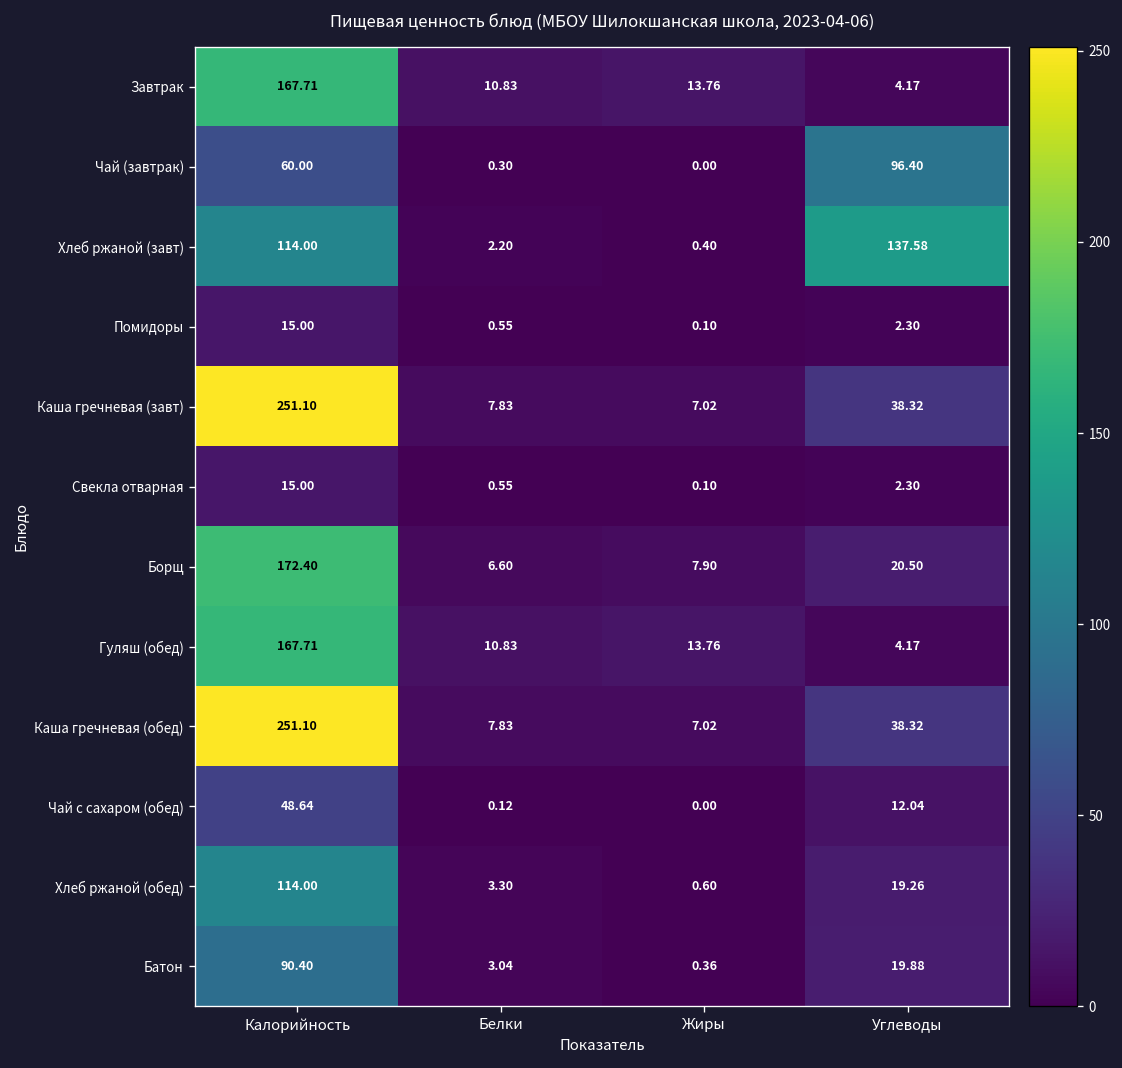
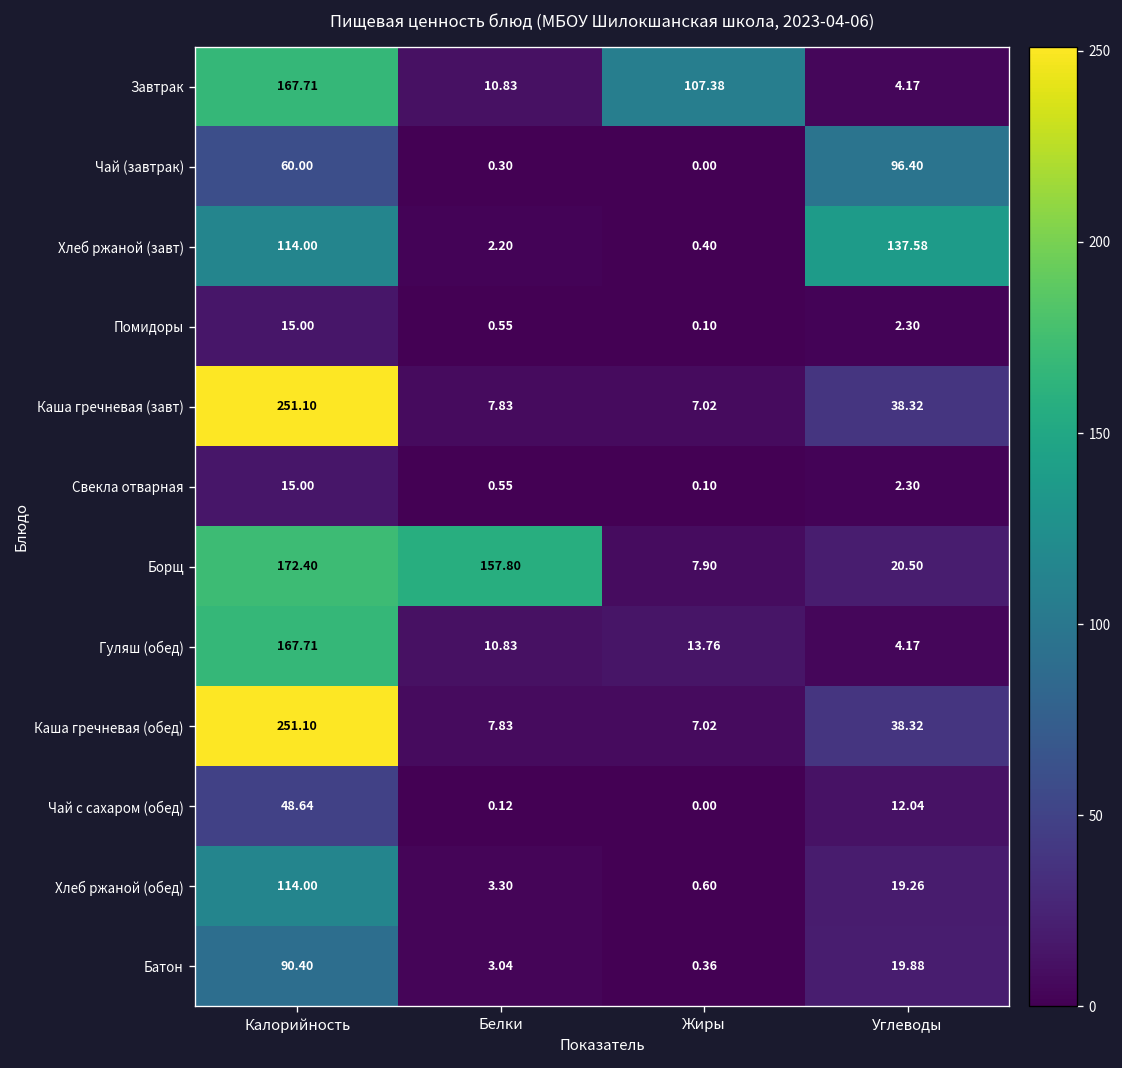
  {
    "Завтрак": {
      "Калорийность": 167.71,
      "Белки": 10.83,
-     "Жиры": 13.76,
+     "Жиры": 107.38,
      "Углеводы": 4.17
    },
    "Чай (завтрак)": {
      "Калорийность": 60.00,
      "Белки": 0.30,
      "Жиры": 0.00,
      "Углеводы": 96.40
    },
    "Хлеб ржаной (завт)": {
      "Калорийность": 114.00,
      "Белки": 2.20,
      "Жиры": 0.40,
      "Углеводы": 137.58
    },
    "Помидоры": {
      "Калорийность": 15.00,
      "Белки": 0.55,
      "Жиры": 0.10,
      "Углеводы": 2.30
    },
    "Каша гречневая (завт)": {
      "Калорийность": 251.10,
      "Белки": 7.83,
      "Жиры": 7.02,
      "Углеводы": 38.32
    },
    "Свекла отварная": {
      "Калорийность": 15.00,
      "Белки": 0.55,
      "Жиры": 0.10,
      "Углеводы": 2.30
    },
    "Борщ": {
      "Калорийность": 172.40,
-     "Белки": 6.60,
+     "Белки": 157.80,
      "Жиры": 7.90,
      "Углеводы": 20.50
    },
    "Гуляш (обед)": {
      "Калорийность": 167.71,
      "Белки": 10.83,
      "Жиры": 13.76,
      "Углеводы": 4.17
    },
    "Каша гречневая (обед)": {
      "Калорийность": 251.10,
      "Белки": 7.83,
      "Жиры": 7.02,
      "Углеводы": 38.32
    },
    "Чай с сахаром (обед)": {
      "Калорийность": 48.64,
      "Белки": 0.12,
      "Жиры": 0.00,
      "Углеводы": 12.04
    },
    "Хлеб ржаной (обед)": {
      "Калорийность": 114.00,
      "Белки": 3.30,
      "Жиры": 0.60,
      "Углеводы": 19.26
    },
    "Батон": {
      "Калорийность": 90.40,
      "Белки": 3.04,
      "Жиры": 0.36,
      "Углеводы": 19.88
    }
  }
